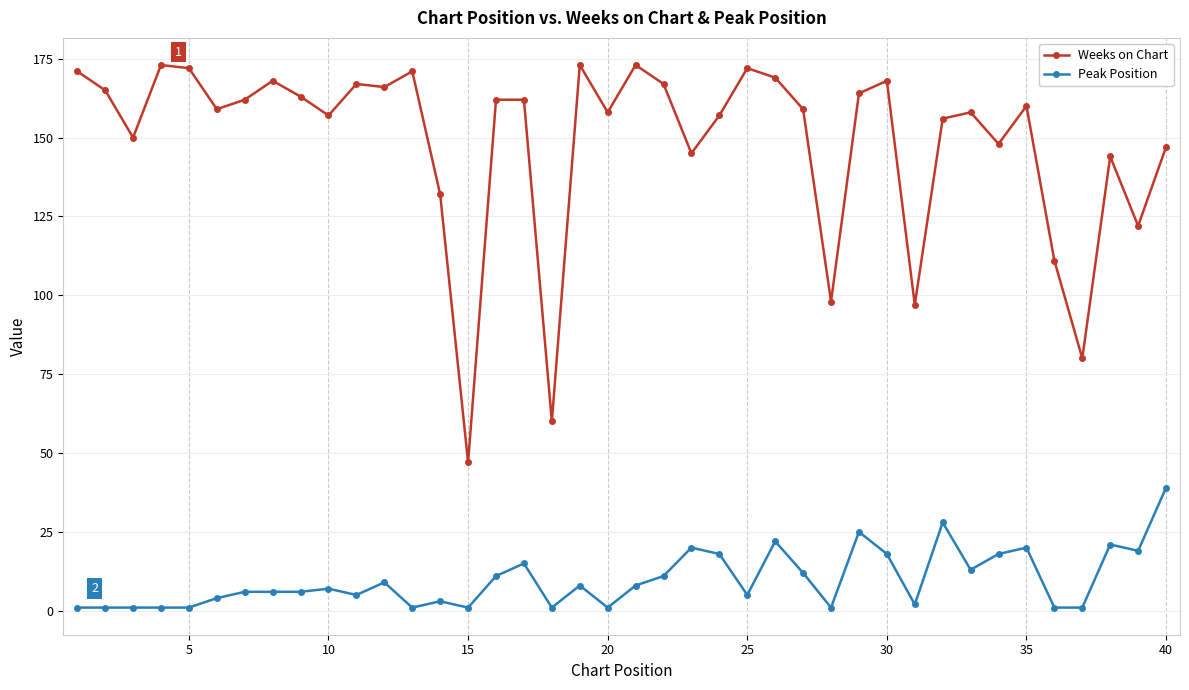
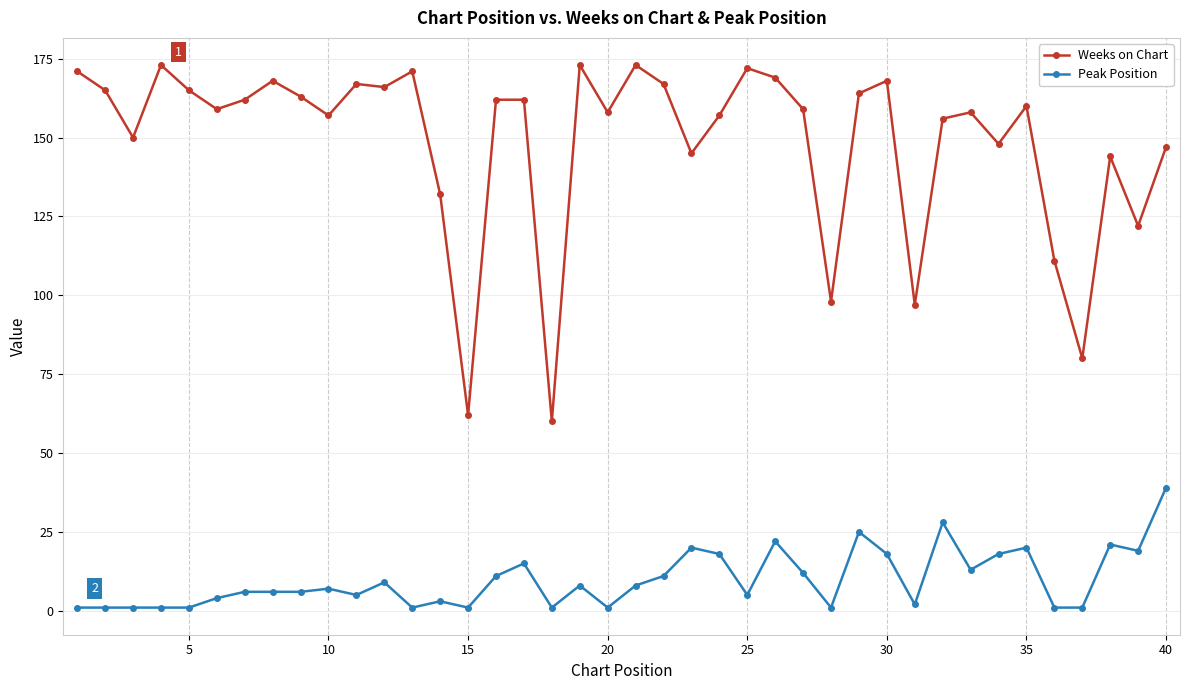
  {
    "Weeks on Chart": {
-     "5": 172,
+     "5": 165,
      "10": 157,
-     "15": 47,
+     "15": 62,
      "20": 158,
      "25": 172,
      "30": 168,
      "35": 160,
      "40": 147
    },
    "Peak Position": {
      "5": 1,
      "10": 7,
      "15": 1,
      "20": 1,
      "25": 5,
      "30": 18,
      "35": 20,
      "40": 39
    }
  }
